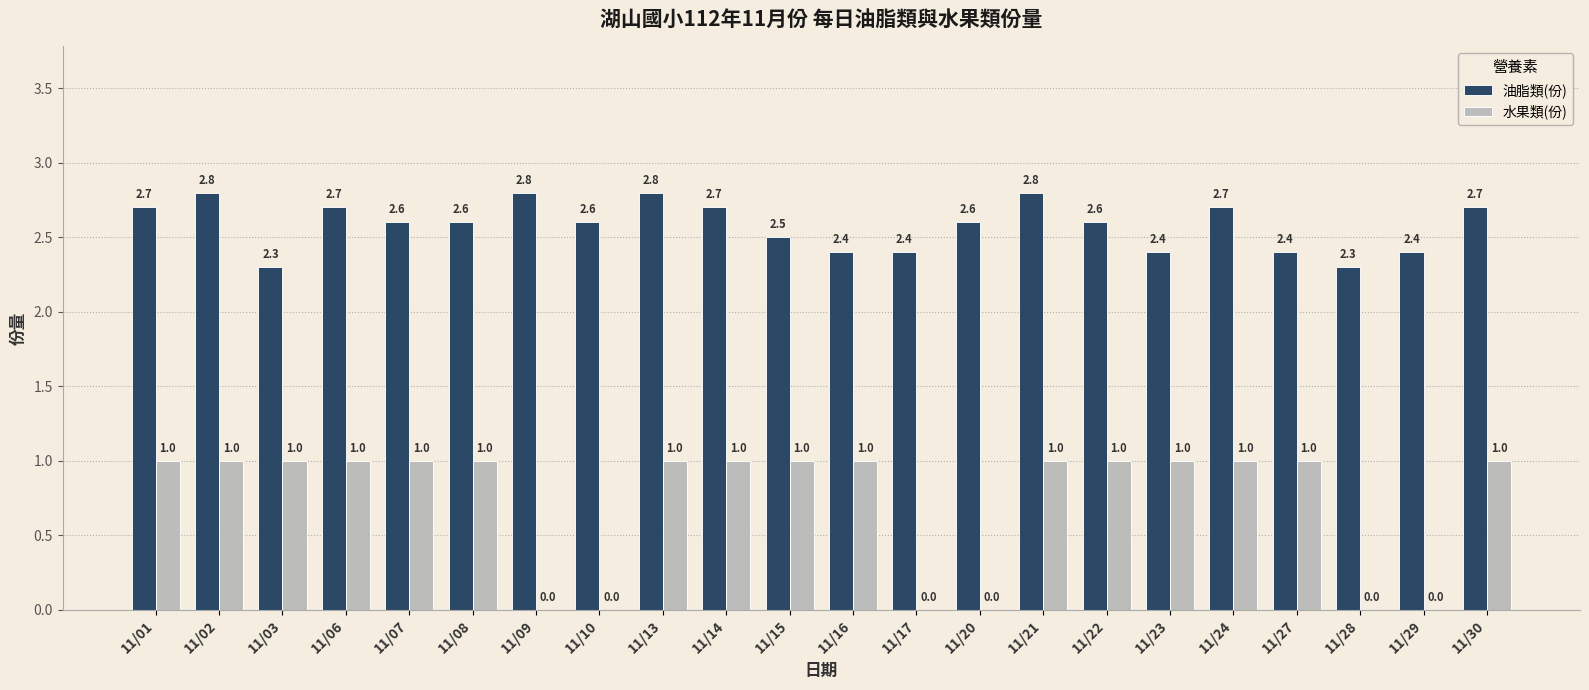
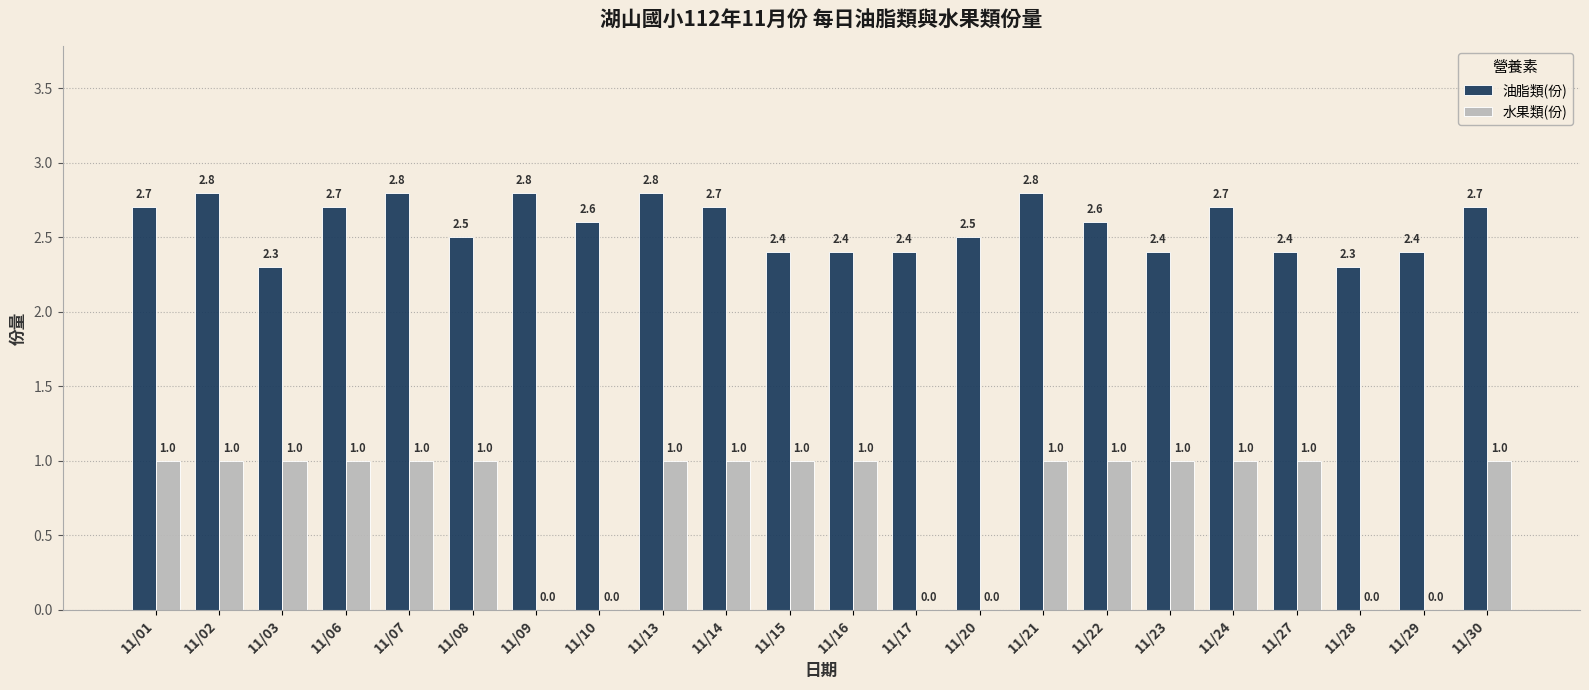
  {
    "油脂類(份)": {
      "11/01": 2.7,
      "11/02": 2.8,
      "11/03": 2.3,
      "11/06": 2.7,
-     "11/07": 2.6,
-     "11/08": 2.6,
+     "11/07": 2.8,
+     "11/08": 2.5,
      "11/09": 2.8,
      "11/10": 2.6,
      "11/13": 2.8,
      "11/14": 2.7,
-     "11/15": 2.5,
+     "11/15": 2.4,
      "11/16": 2.4,
      "11/17": 2.4,
-     "11/20": 2.6,
+     "11/20": 2.5,
      "11/21": 2.8,
      "11/22": 2.6,
      "11/23": 2.4,
      "11/24": 2.7,
      "11/27": 2.4,
      "11/28": 2.3,
      "11/29": 2.4,
      "11/30": 2.7
    },
    "水果類(份)": {
      "11/01": 1.0,
      "11/02": 1.0,
      "11/03": 1.0,
      "11/06": 1.0,
      "11/07": 1.0,
      "11/08": 1.0,
      "11/09": 0.0,
      "11/10": 0.0,
      "11/13": 1.0,
      "11/14": 1.0,
      "11/15": 1.0,
      "11/16": 1.0,
      "11/17": 0.0,
      "11/20": 0.0,
      "11/21": 1.0,
      "11/22": 1.0,
      "11/23": 1.0,
      "11/24": 1.0,
      "11/27": 1.0,
      "11/28": 0.0,
      "11/29": 0.0,
      "11/30": 1.0
    }
  }
